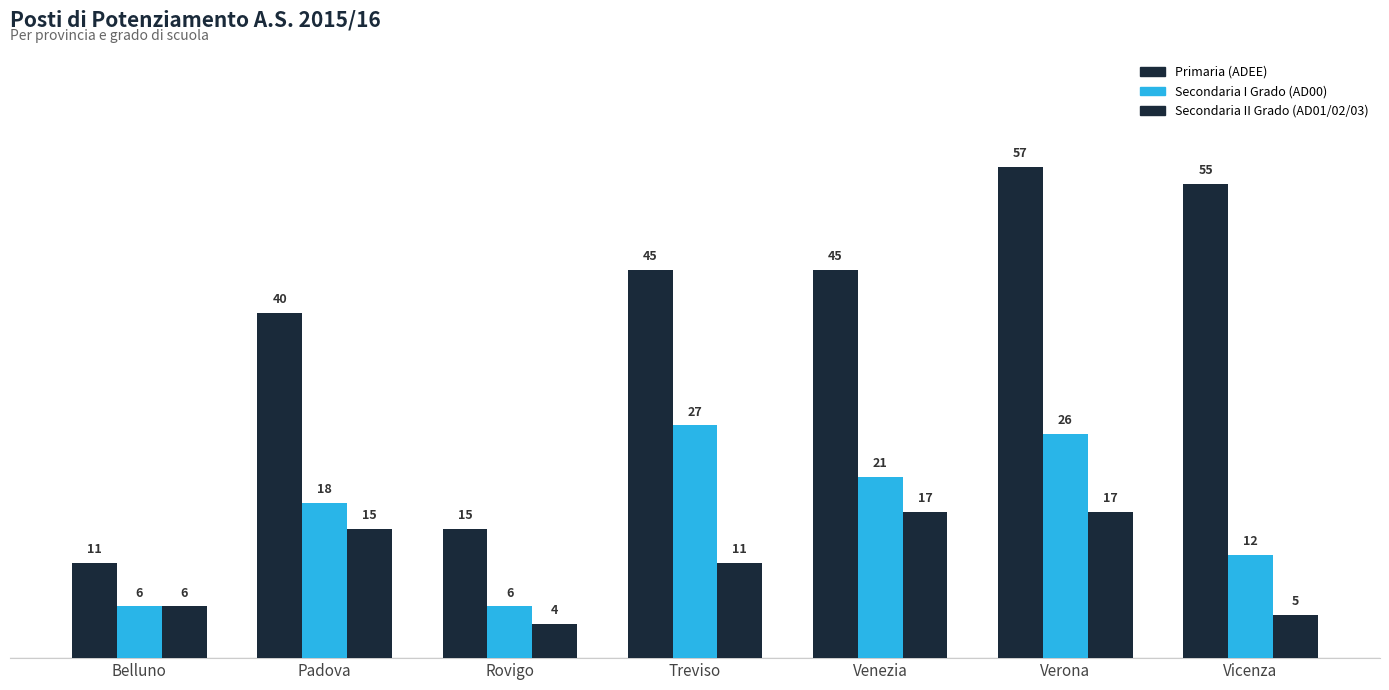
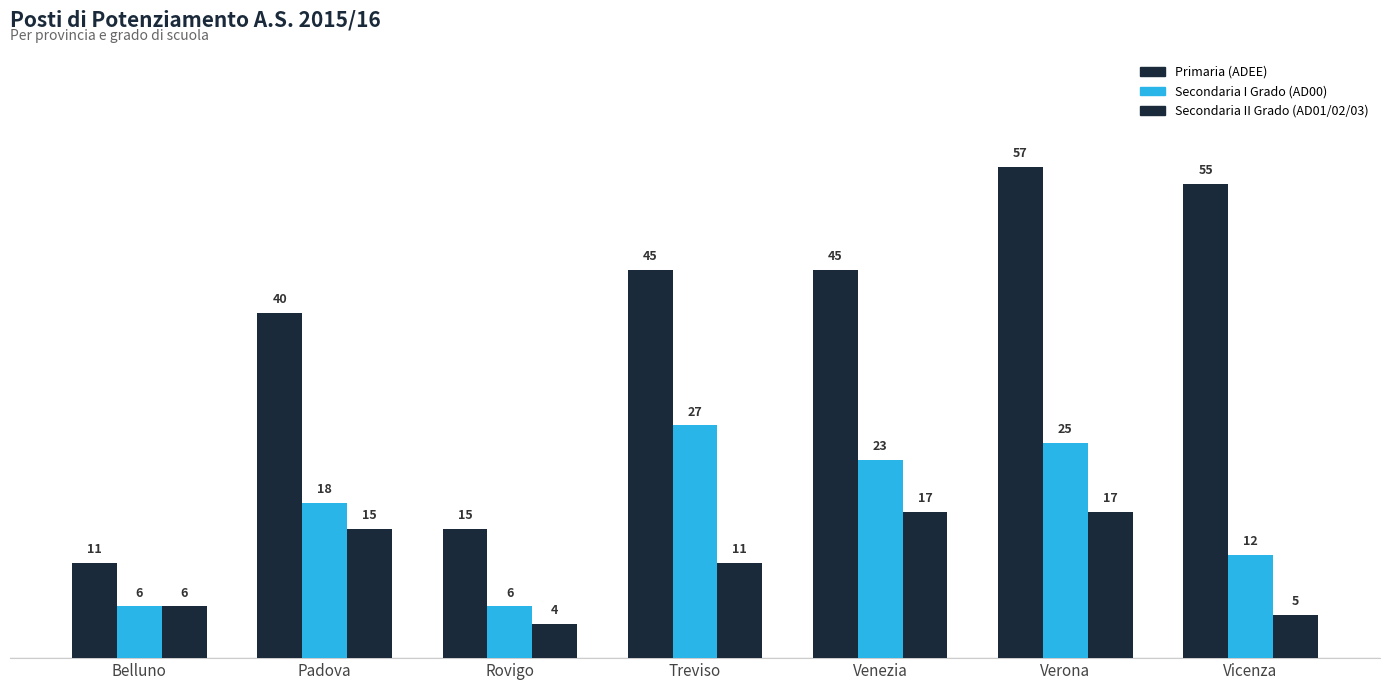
  {
    "Secondaria I Grado (AD00)": {
      "Belluno": 6,
      "Padova": 18,
      "Rovigo": 6,
      "Treviso": 27,
-     "Venezia": 21,
-     "Verona": 26,
+     "Venezia": 23,
+     "Verona": 25,
      "Vicenza": 12
    }
  }
